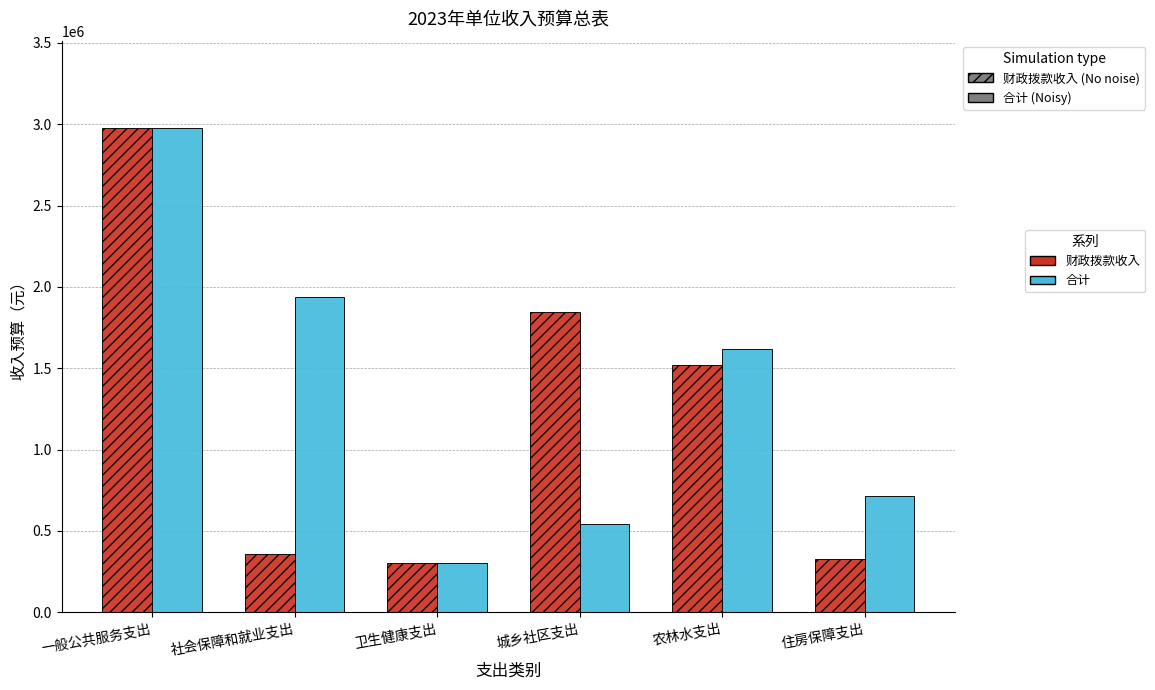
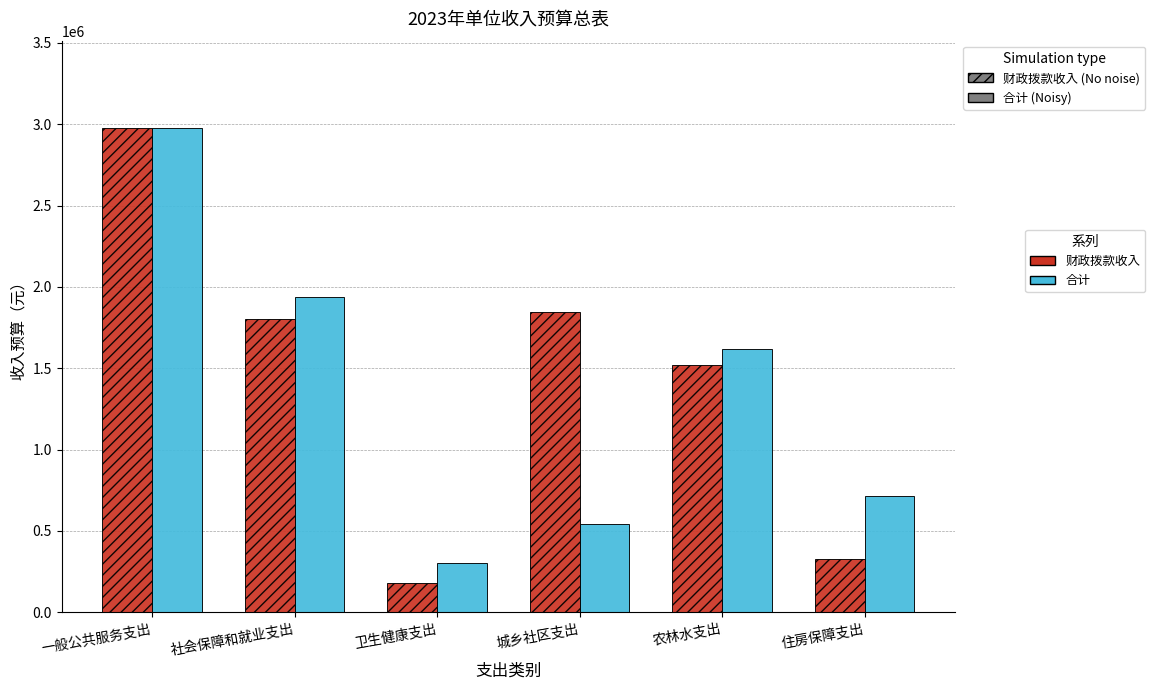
  {
    "财政拨款收入": {
      "一般公共服务支出": 2980000,
-     "社会保障和就业支出": 360000,
-     "卫生健康支出": 300000,
+     "社会保障和就业支出": 1800000,
+     "卫生健康支出": 180000,
      "城乡社区支出": 1850000,
      "农林水支出": 1520000,
      "住房保障支出": 330000
    },
    "合计": {
      "一般公共服务支出": 2980000,
      "社会保障和就业支出": 1940000,
      "卫生健康支出": 300000,
      "城乡社区支出": 540000,
      "农林水支出": 1620000,
      "住房保障支出": 720000
    }
  }
